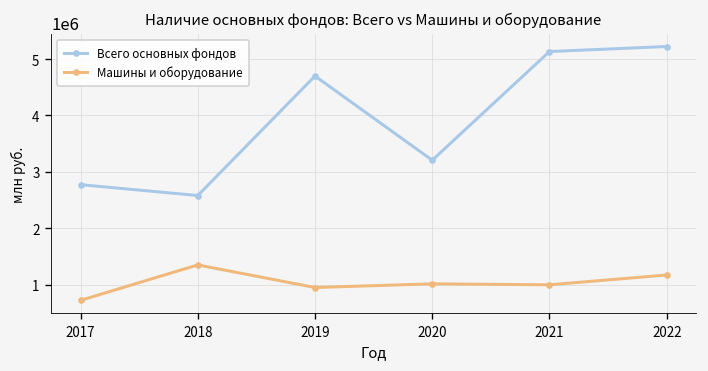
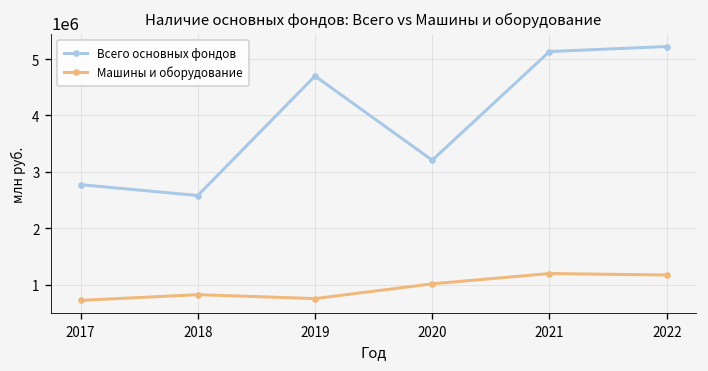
  {
    "Всего основных фондов": {
      "2017": 2800000,
      "2018": 2600000,
      "2019": 4700000,
      "2020": 3200000,
      "2021": 5100000,
      "2022": 5200000
    },
    "Машины и оборудование": {
      "2017": 700000,
-     "2018": 1400000,
-     "2019": 1000000,
+     "2018": 800000,
+     "2019": 800000,
      "2020": 1000000,
-     "2021": 1000000,
+     "2021": 1200000,
      "2022": 1200000
    }
  }
